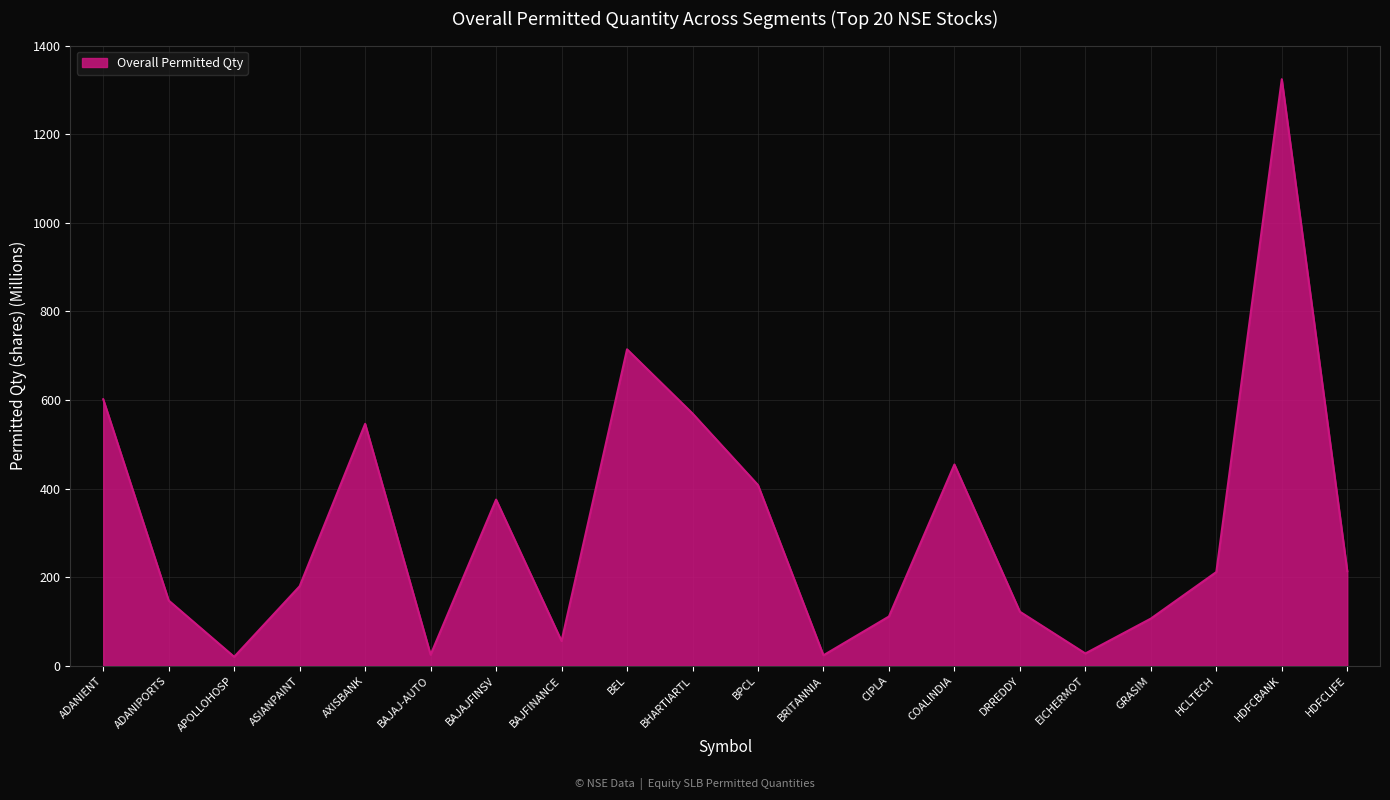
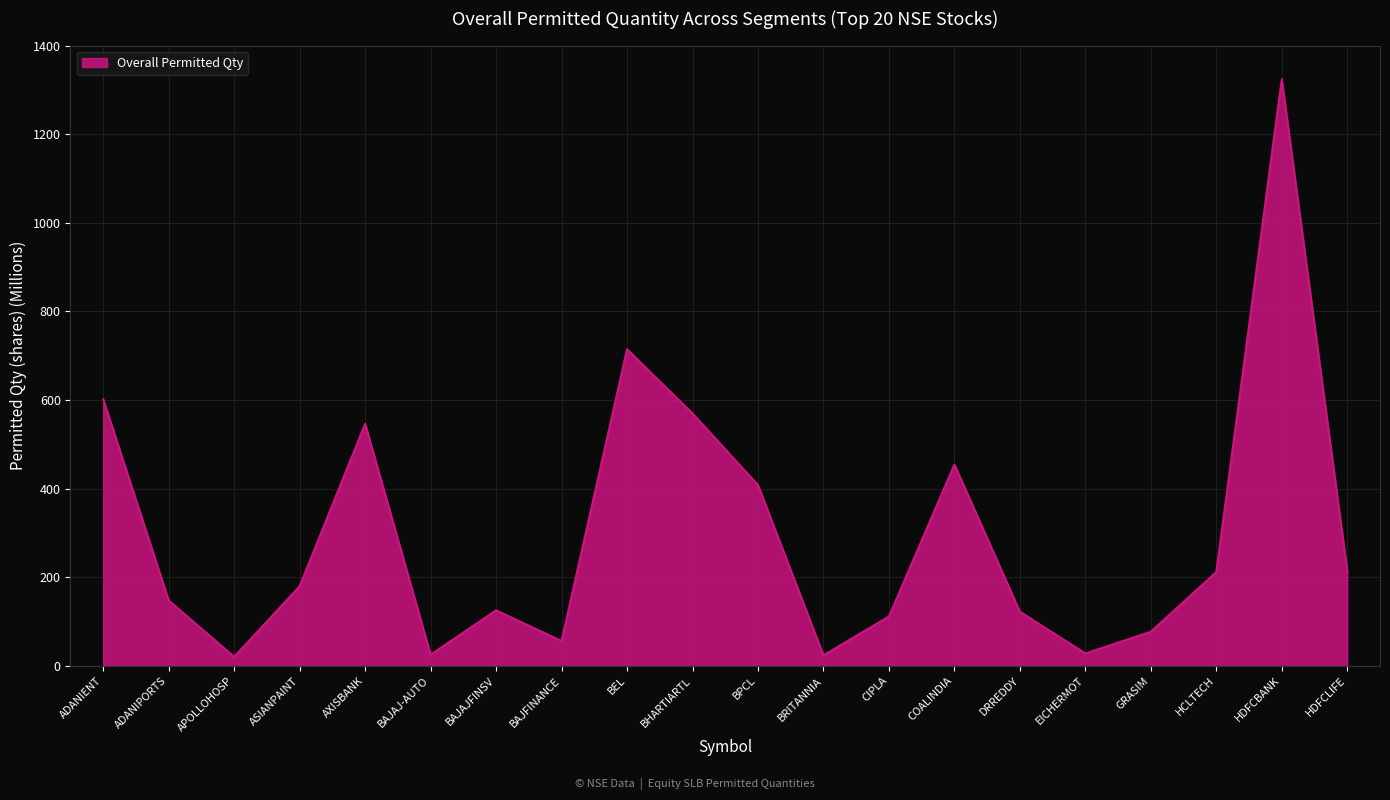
  {
    "ADANIENT": 600,
    "ADANIPORTS": 150,
    "APOLLOHOSP": 20,
    "ASIANPAINT": 180,
    "AXISBANK": 550,
    "BAJAJ-AUTO": 30,
-   "BAJAJFINSV": 380,
+   "BAJAJFINSV": 130,
    "BAJFINANCE": 60,
    "BEL": 710,
    "BHARTIARTL": 570,
    "BPCL": 410,
    "BRITANNIA": 20,
    "CIPLA": 110,
    "COALINDIA": 450,
    "DRREDDY": 120,
    "EICHERMOT": 30,
-   "GRASIM": 110,
+   "GRASIM": 80,
    "HCLTECH": 210,
    "HDFCBANK": 1320,
    "HDFCLIFE": 210
  }
